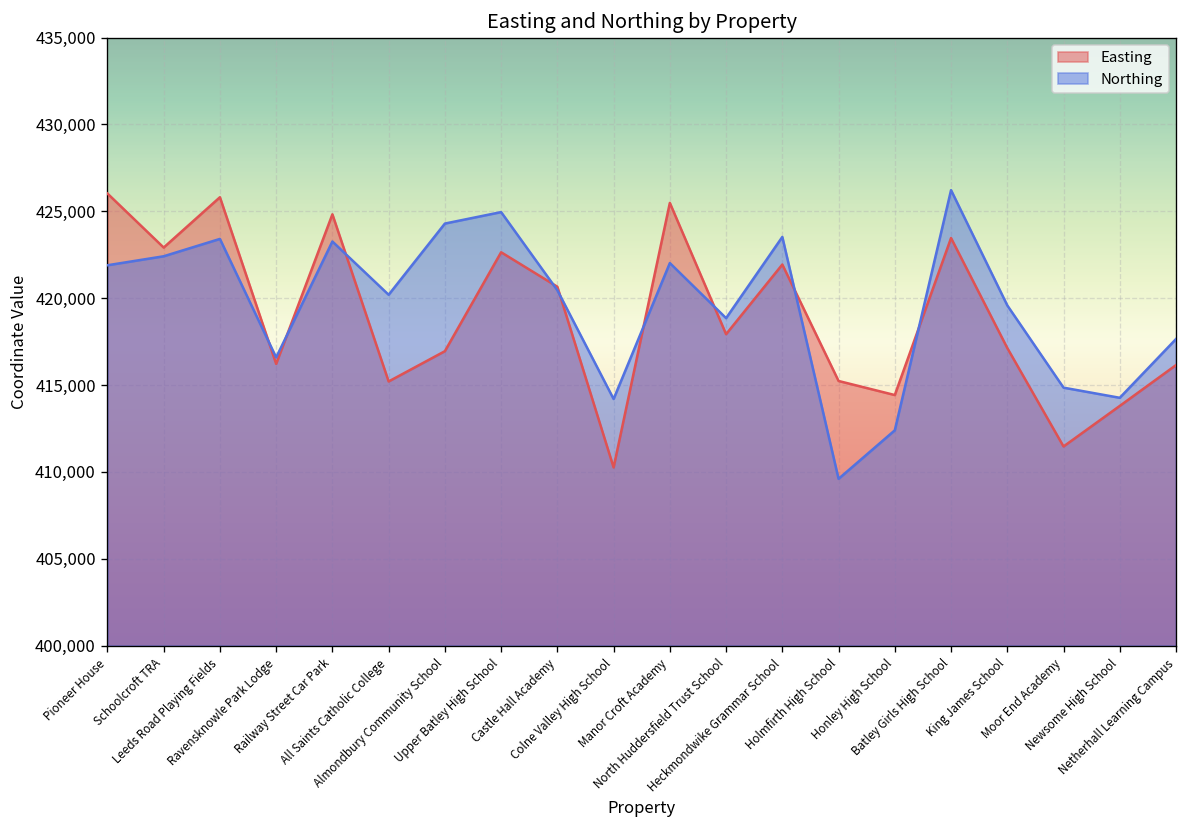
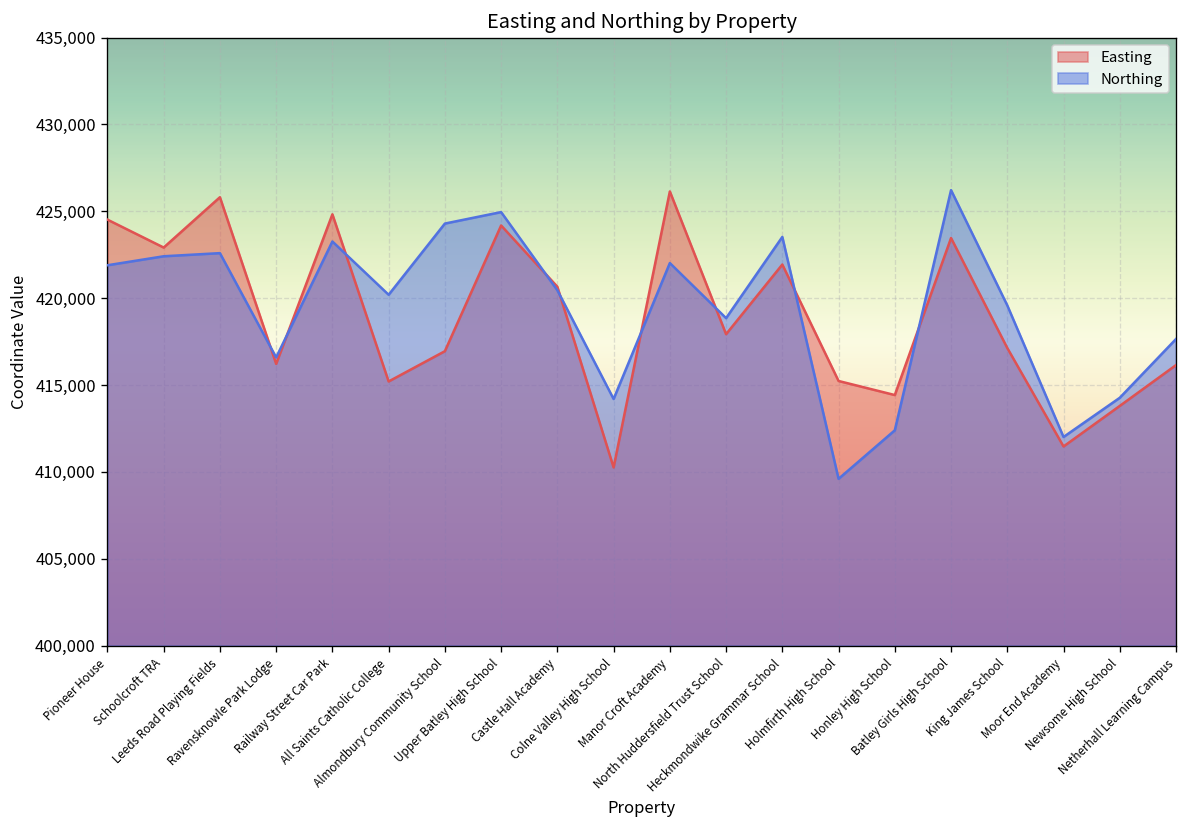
  {
    "Easting": {
-     "Pioneer House": "426,000",
+     "Pioneer House": "424,500",
      "Schoolcroft TRA": "422,900",
      "Leeds Road Playing Fields": "425,800",
      "Ravensknowle Park Lodge": "416,200",
      "Railway Street Car Park": "424,800",
      "All Saints Catholic College": "415,200",
      "Almondbury Community School": "416,900",
-     "Upper Batley High School": "422,600",
+     "Upper Batley High School": "424,200",
      "Castle Hall Academy": "420,700",
      "Colne Valley High School": "410,300",
-     "Manor Croft Academy": "425,500",
+     "Manor Croft Academy": "426,100",
      "North Huddersfield Trust School": "417,900",
      "Heckmondwike Grammar School": "421,900",
      "Holmfirth High School": "415,200",
      "Honley High School": "414,400",
      "Batley Girls High School": "423,500",
      "King James School": "417,100",
      "Moor End Academy": "411,500",
      "Newsome High School": "413,800",
      "Netherhall Learning Campus": "416,100"
    },
    "Northing": {
      "Pioneer House": "421,900",
      "Schoolcroft TRA": "422,400",
-     "Leeds Road Playing Fields": "423,400",
+     "Leeds Road Playing Fields": "422,600",
      "Ravensknowle Park Lodge": "416,600",
      "Railway Street Car Park": "423,300",
      "All Saints Catholic College": "420,200",
      "Almondbury Community School": "424,300",
      "Upper Batley High School": "425,000",
      "Castle Hall Academy": "420,500",
      "Colne Valley High School": "414,200",
      "Manor Croft Academy": "422,000",
      "North Huddersfield Trust School": "418,800",
      "Heckmondwike Grammar School": "423,500",
      "Holmfirth High School": "409,600",
      "Honley High School": "412,400",
      "Batley Girls High School": "426,200",
      "King James School": "419,600",
-     "Moor End Academy": "414,800",
+     "Moor End Academy": "412,000",
      "Newsome High School": "414,300",
      "Netherhall Learning Campus": "417,600"
    }
  }
